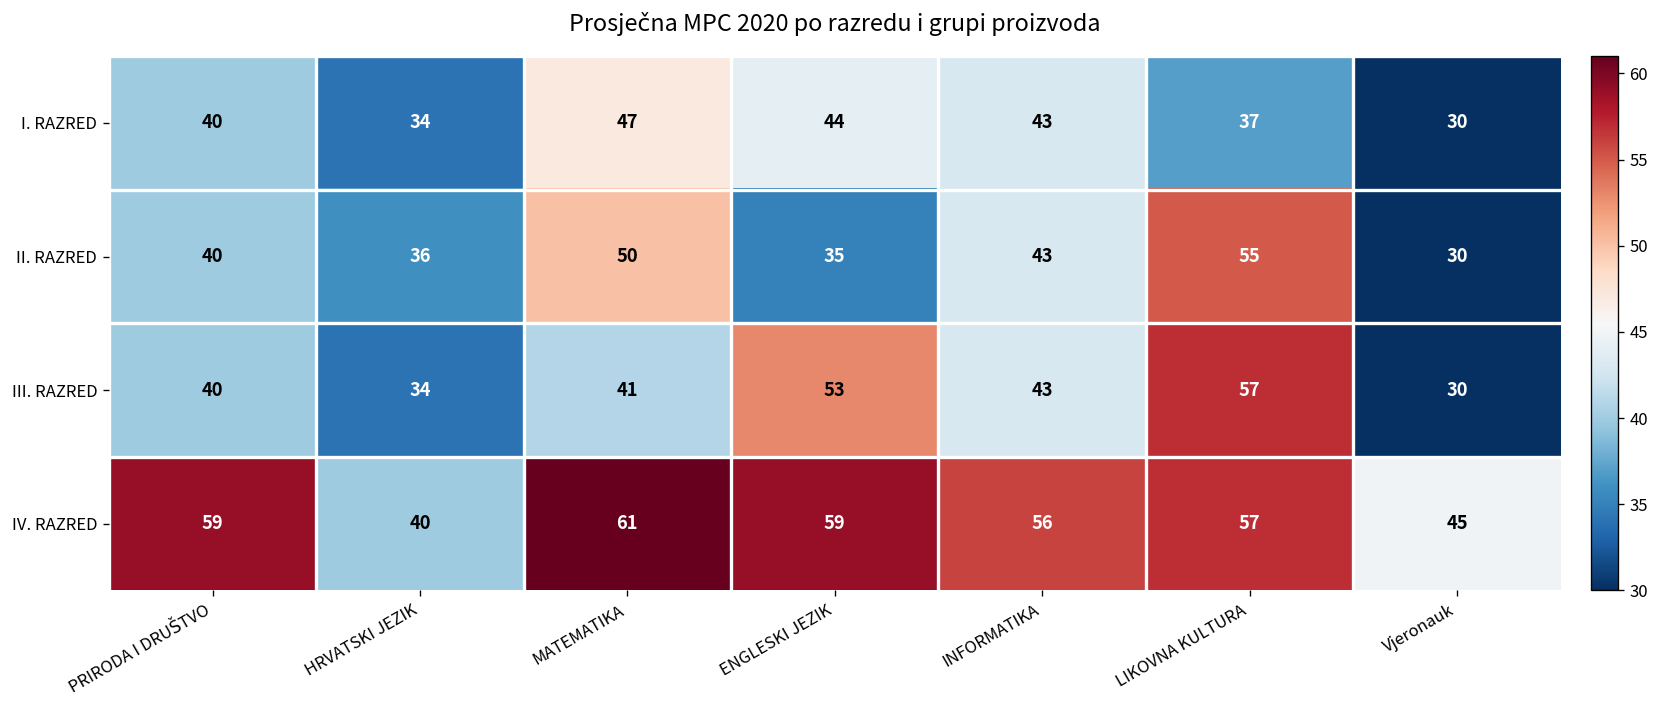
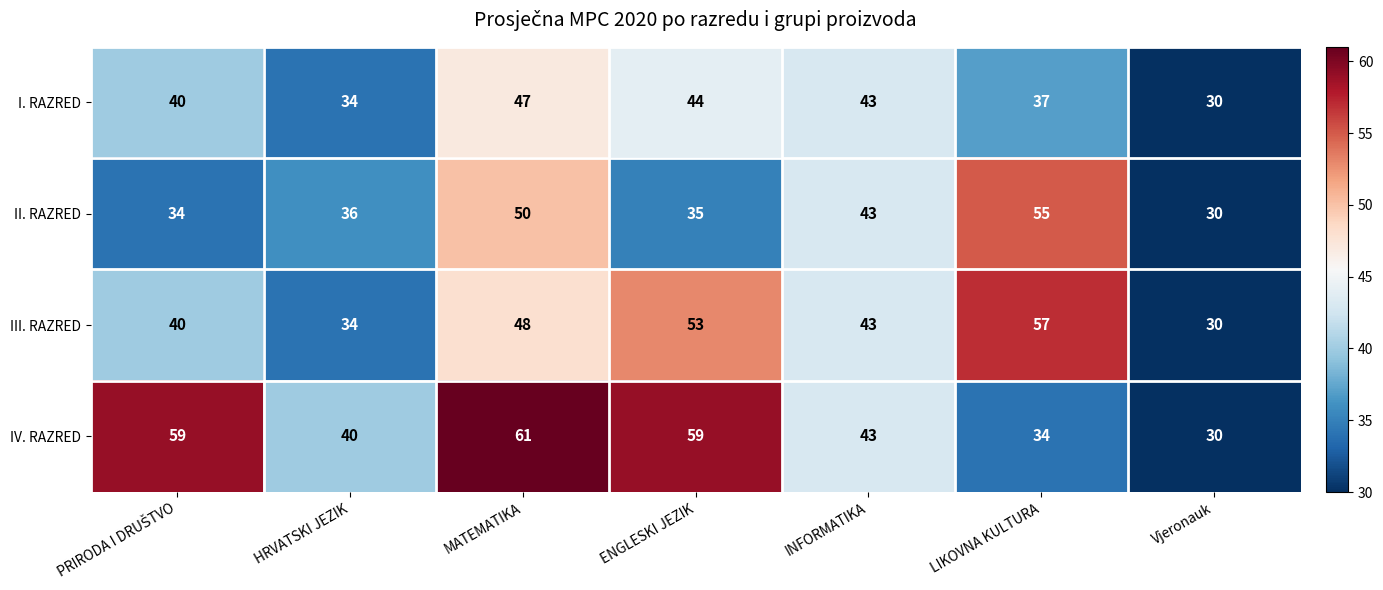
  {
    "I. RAZRED": {
      "PRIRODA I DRUŠTVO": 40,
      "HRVATSKI JEZIK": 34,
      "MATEMATIKA": 47,
      "ENGLESKI JEZIK": 44,
      "INFORMATIKA": 43,
      "LIKOVNA KULTURA": 37,
      "Vjeronauk": 30
    },
    "II. RAZRED": {
-     "PRIRODA I DRUŠTVO": 40,
+     "PRIRODA I DRUŠTVO": 34,
      "HRVATSKI JEZIK": 36,
      "MATEMATIKA": 50,
      "ENGLESKI JEZIK": 35,
      "INFORMATIKA": 43,
      "LIKOVNA KULTURA": 55,
      "Vjeronauk": 30
    },
    "III. RAZRED": {
      "PRIRODA I DRUŠTVO": 40,
      "HRVATSKI JEZIK": 34,
-     "MATEMATIKA": 41,
+     "MATEMATIKA": 48,
      "ENGLESKI JEZIK": 53,
      "INFORMATIKA": 43,
      "LIKOVNA KULTURA": 57,
      "Vjeronauk": 30
    },
    "IV. RAZRED": {
      "PRIRODA I DRUŠTVO": 59,
      "HRVATSKI JEZIK": 40,
      "MATEMATIKA": 61,
      "ENGLESKI JEZIK": 59,
-     "INFORMATIKA": 56,
-     "LIKOVNA KULTURA": 57,
-     "Vjeronauk": 45
+     "INFORMATIKA": 43,
+     "LIKOVNA KULTURA": 34,
+     "Vjeronauk": 30
    }
  }
